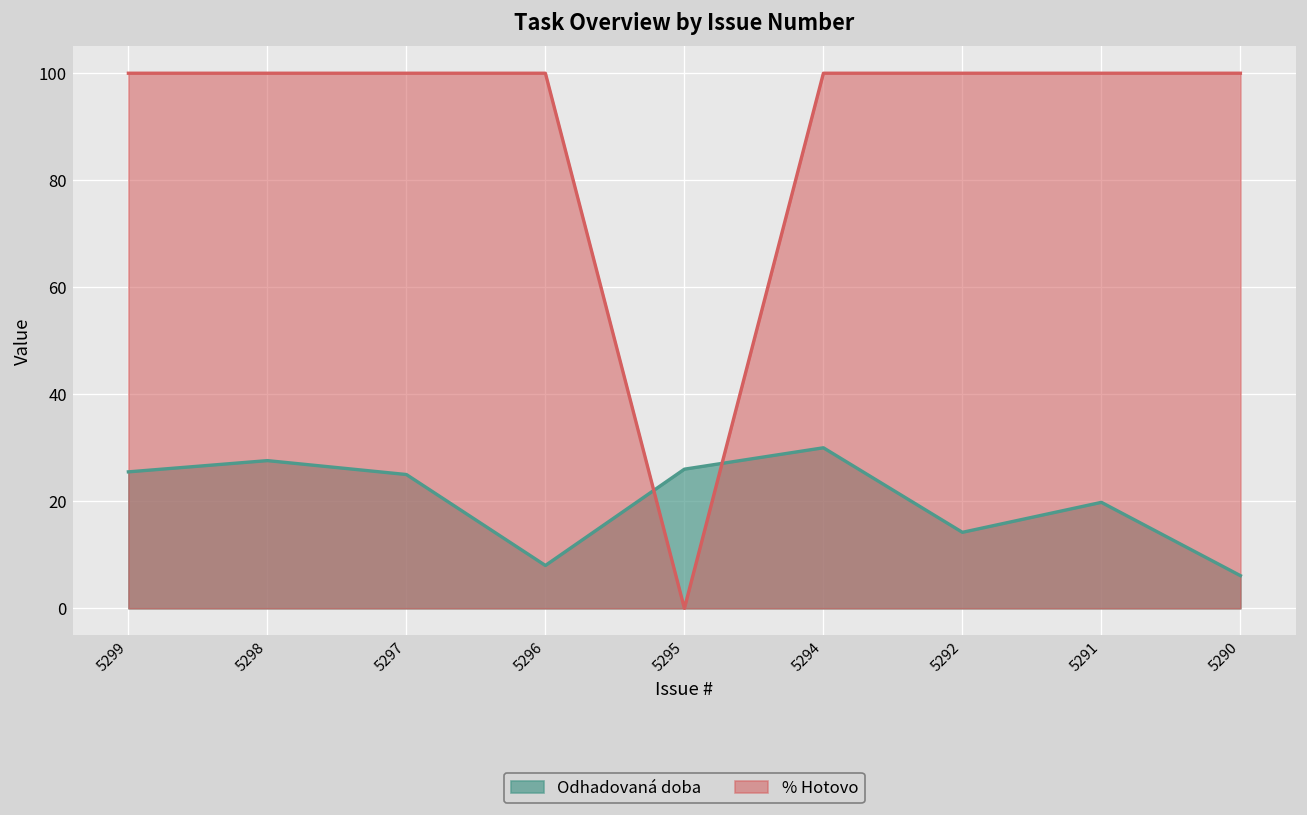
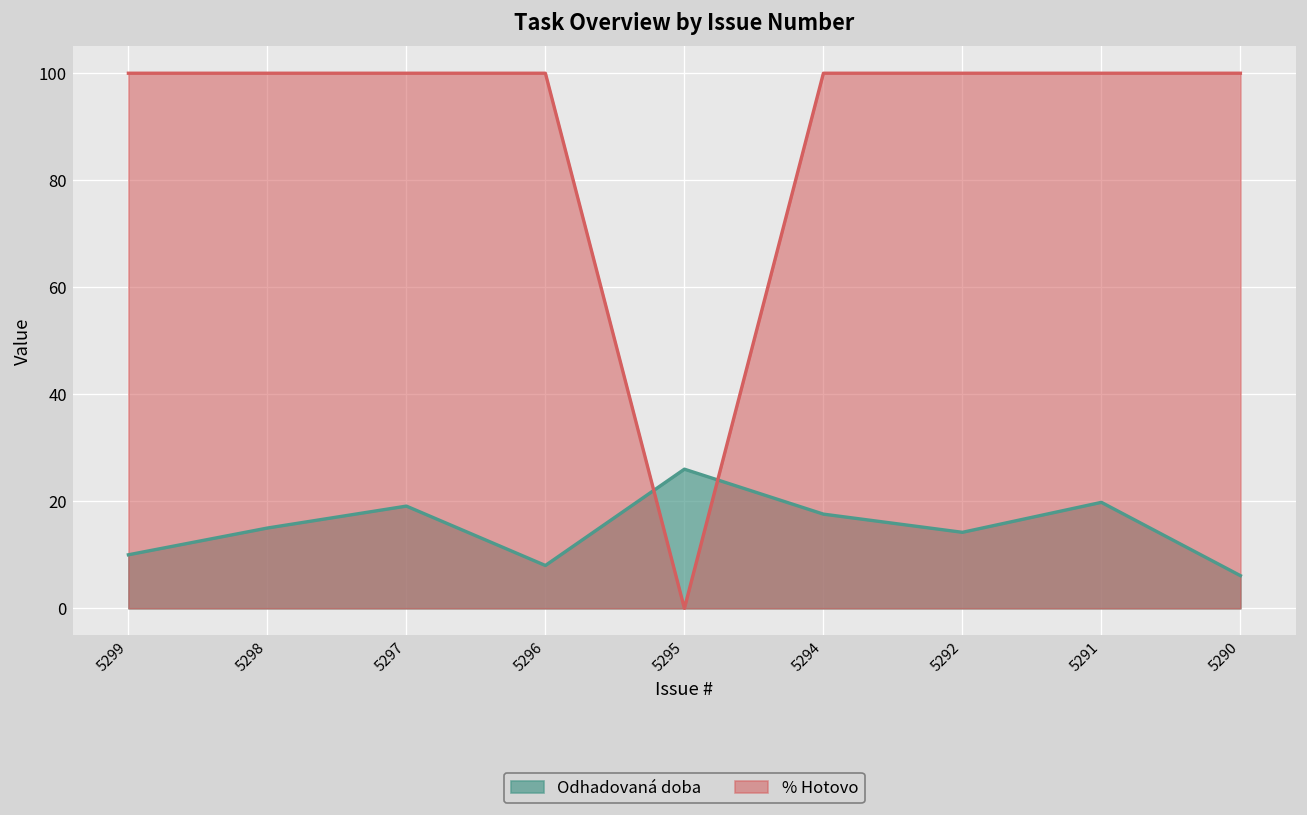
  {
    "Odhadovaná doba": {
-     "5299": 26,
-     "5298": 28,
-     "5297": 25,
+     "5299": 10,
+     "5298": 15,
+     "5297": 19,
      "5296": 8,
      "5295": 26,
-     "5294": 30,
+     "5294": 18,
      "5292": 14,
      "5291": 20,
      "5290": 6
    },
    "% Hotovo": {
      "5299": 100,
      "5298": 100,
      "5297": 100,
      "5296": 100,
      "5295": 0,
      "5294": 100,
      "5292": 100,
      "5291": 100,
      "5290": 100
    }
  }
